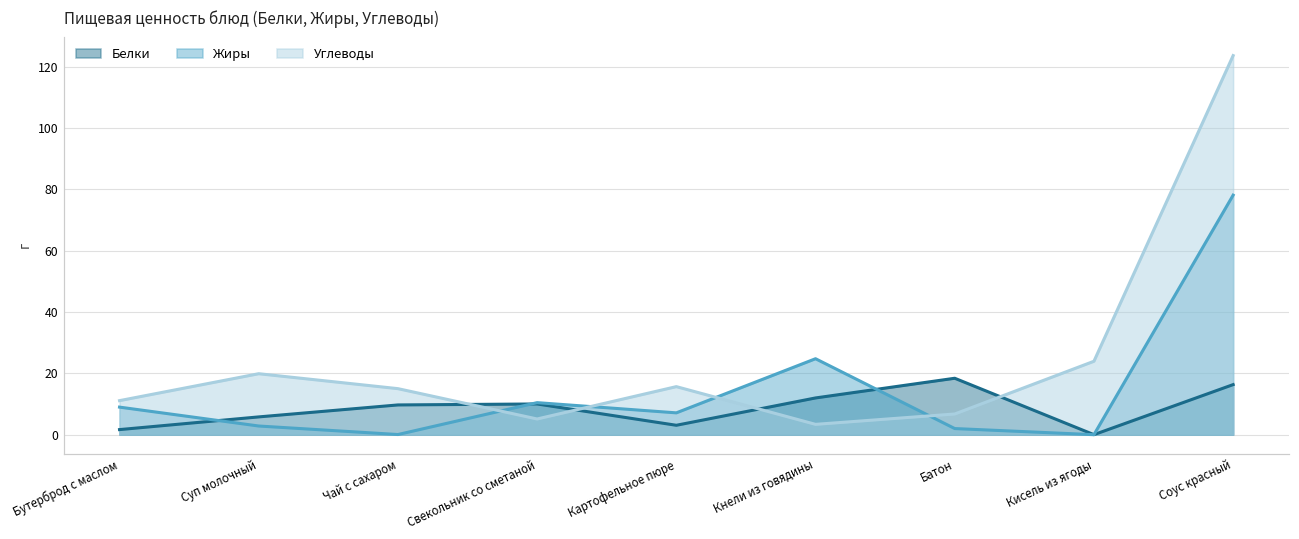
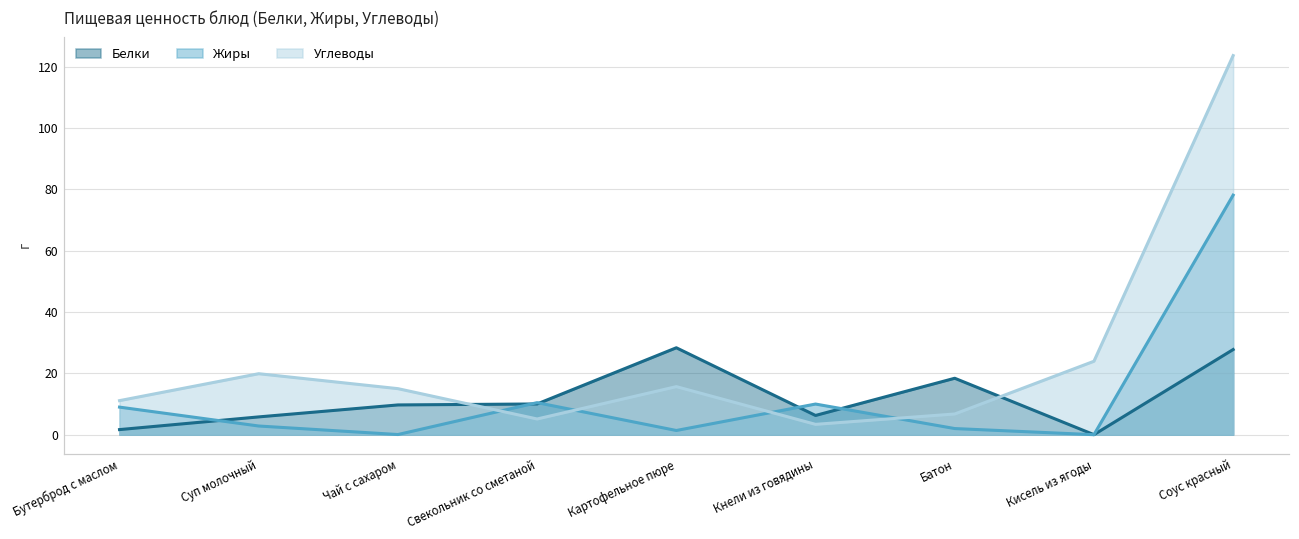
  {
    "Белки": {
      "Бутерброд с маслом": 2,
      "Суп молочный": 6,
      "Чай с сахаром": 10,
-     "Картофельное пюре": 3,
-     "Кнели из говядины": 12,
+     "Картофельное пюре": 28,
+     "Кнели из говядины": 6,
      "Батон": 18,
-     "Соус красный": 16
+     "Соус красный": 28
    },
    "Жиры": {
      "Бутерброд с маслом": 9,
      "Суп молочный": 3,
      "Чай с сахаром": 0,
-     "Картофельное пюре": 7,
-     "Кнели из говядины": 25,
+     "Картофельное пюре": 1,
+     "Кнели из говядины": 10,
      "Батон": 2,
      "Соус красный": 78
    },
    "Углеводы": {
      "Бутерброд с маслом": 11,
      "Суп молочный": 20,
      "Чай с сахаром": 15,
      "Свекольник со сметаной": 5,
      "Картофельное пюре": 16,
      "Кнели из говядины": 3,
      "Батон": 7,
      "Кисель из ягоды": 24,
      "Соус красный": 124
    }
  }
